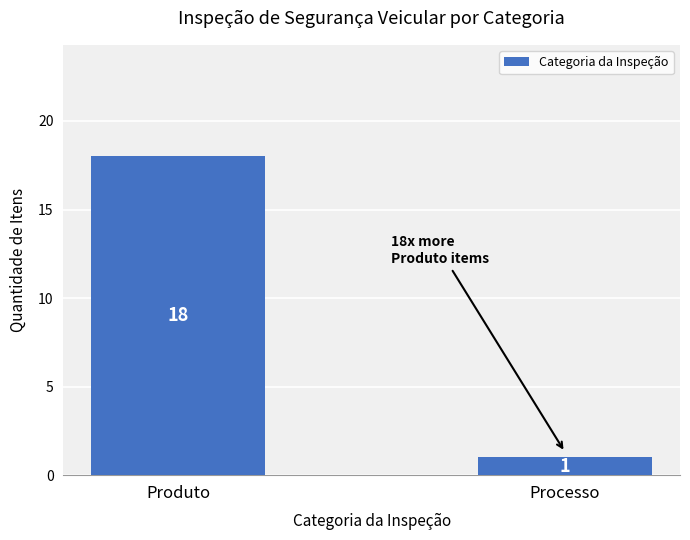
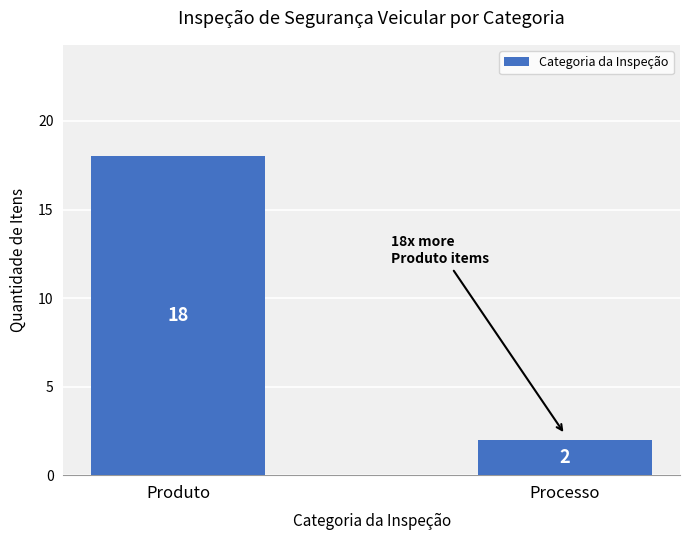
  {
    "Produto": 18,
-   "Processo": 1
+   "Processo": 2
  }
